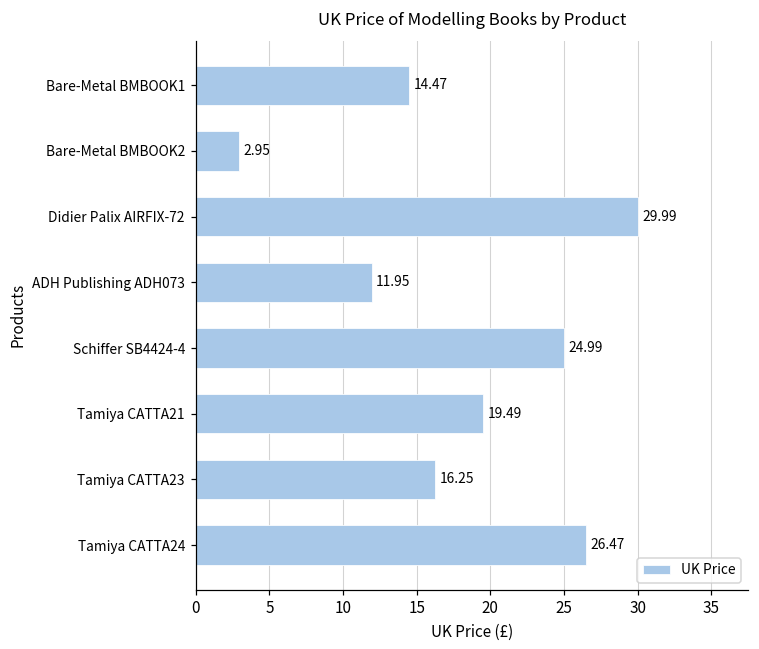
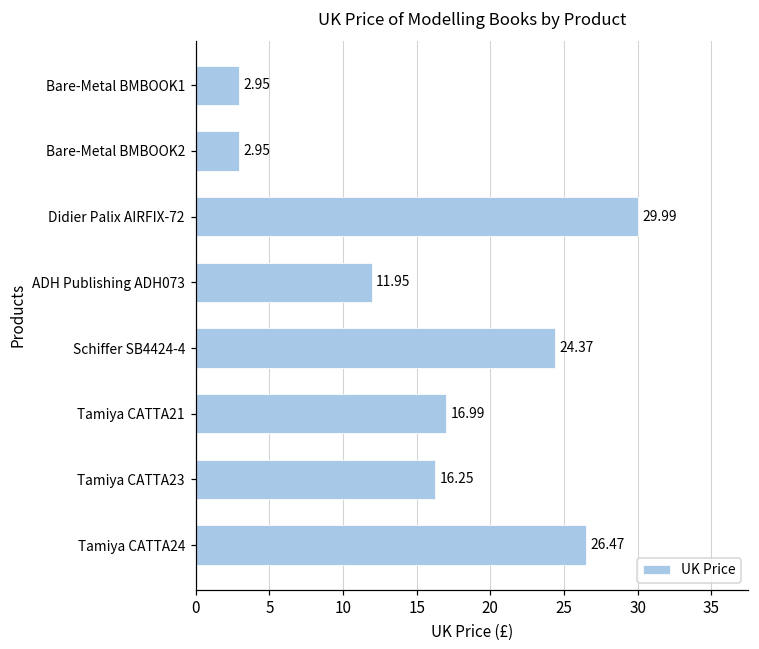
  {
-   "Bare-Metal BMBOOK1": 14.47,
+   "Bare-Metal BMBOOK1": 2.95,
    "Bare-Metal BMBOOK2": 2.95,
    "Didier Palix AIRFIX-72": 29.99,
    "ADH Publishing ADH073": 11.95,
-   "Schiffer SB4424-4": 24.99,
-   "Tamiya CATTA21": 19.49,
+   "Schiffer SB4424-4": 24.37,
+   "Tamiya CATTA21": 16.99,
    "Tamiya CATTA23": 16.25,
    "Tamiya CATTA24": 26.47
  }
